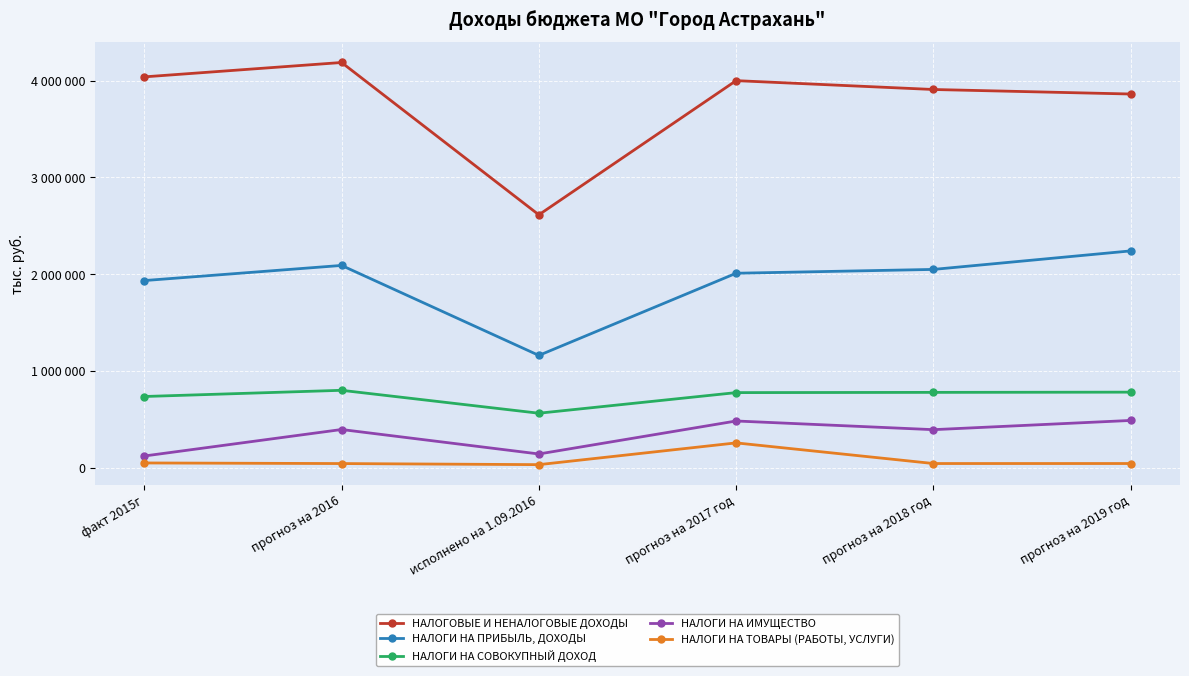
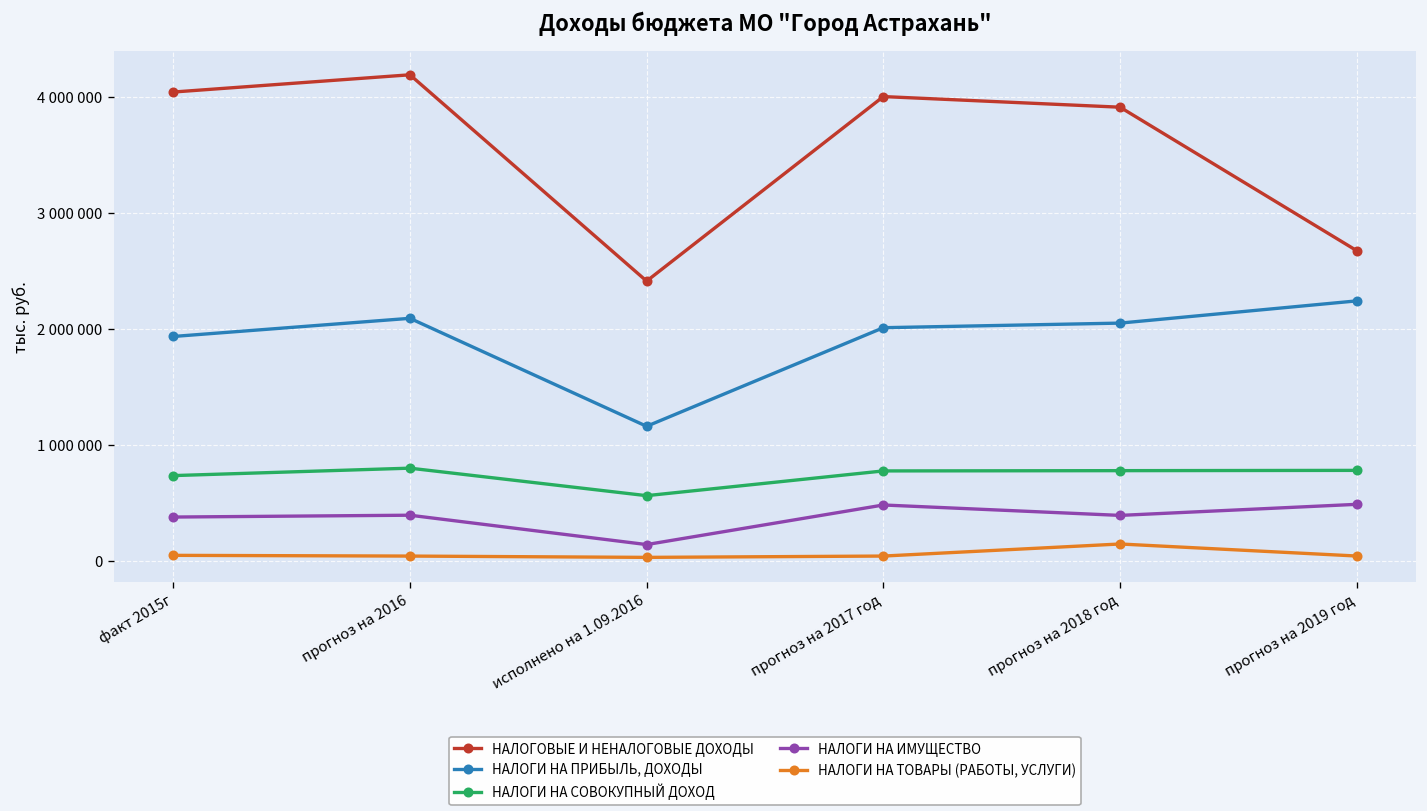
  {
    "НАЛОГОВЫЕ И НЕНАЛОГОВЫЕ ДОХОДЫ": {
      "факт 2015г": 4000000,
      "прогноз на 2016": 4200000,
-     "исполнено на 1.09.2016": 2600000,
+     "исполнено на 1.09.2016": 2400000,
      "прогноз на 2017 год": 4000000,
      "прогноз на 2018 год": 3900000,
-     "прогноз на 2019 год": 3900000
+     "прогноз на 2019 год": 2700000
    },
    "НАЛОГИ НА ПРИБЫЛЬ, ДОХОДЫ": {
      "факт 2015г": 1900000,
      "прогноз на 2016": 2100000,
      "исполнено на 1.09.2016": 1200000,
      "прогноз на 2017 год": 2000000,
      "прогноз на 2018 год": 2000000,
      "прогноз на 2019 год": 2200000
    },
    "НАЛОГИ НА СОВОКУПНЫЙ ДОХОД": {
      "факт 2015г": 700000,
      "прогноз на 2016": 800000,
      "исполнено на 1.09.2016": 600000,
      "прогноз на 2017 год": 800000,
      "прогноз на 2018 год": 800000,
      "прогноз на 2019 год": 800000
    },
    "НАЛОГИ НА ИМУЩЕСТВО": {
-     "факт 2015г": 100000,
+     "факт 2015г": 400000,
      "прогноз на 2016": 400000,
      "исполнено на 1.09.2016": 100000,
      "прогноз на 2017 год": 500000,
      "прогноз на 2018 год": 400000,
      "прогноз на 2019 год": 500000
    },
    "НАЛОГИ НА ТОВАРЫ (РАБОТЫ, УСЛУГИ)": {
      "факт 2015г": 100000,
      "прогноз на 2016": 0,
      "исполнено на 1.09.2016": 0,
-     "прогноз на 2017 год": 300000,
-     "прогноз на 2018 год": 0,
+     "прогноз на 2017 год": 0,
+     "прогноз на 2018 год": 100000,
      "прогноз на 2019 год": 0
    }
  }
